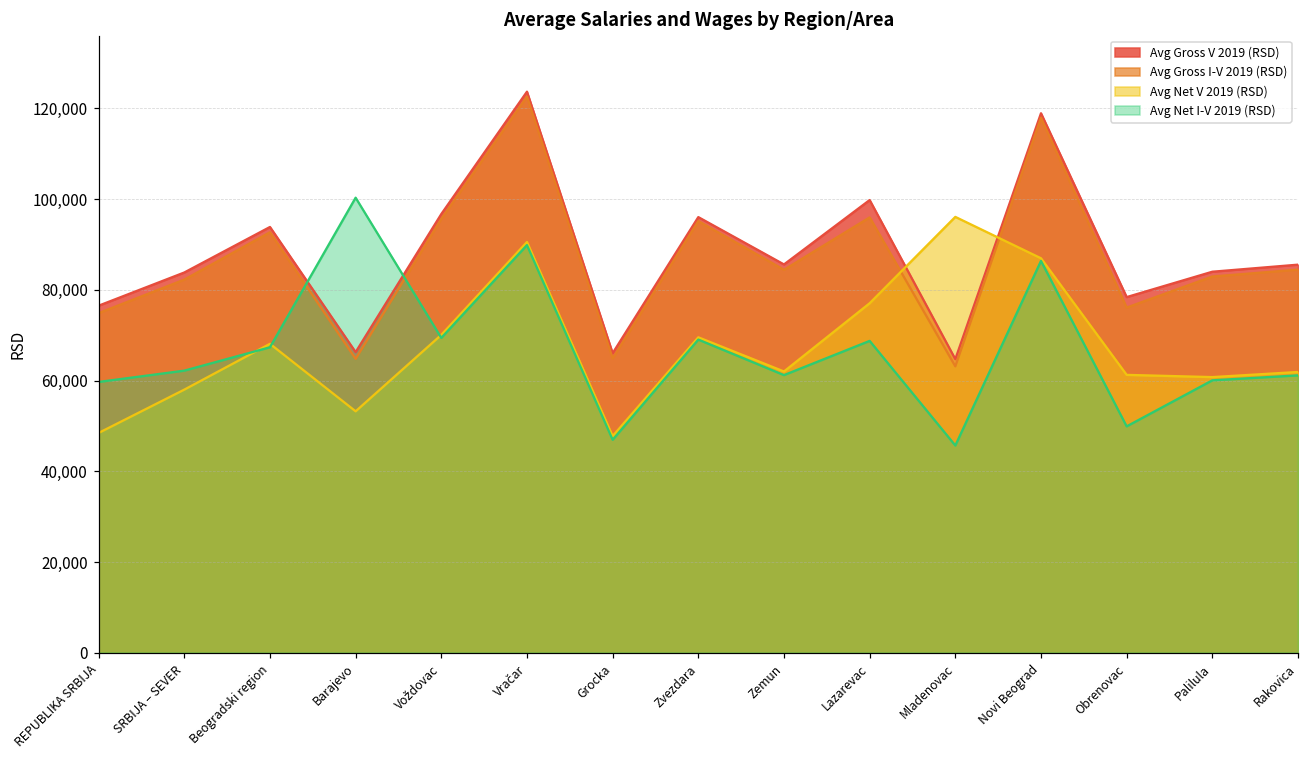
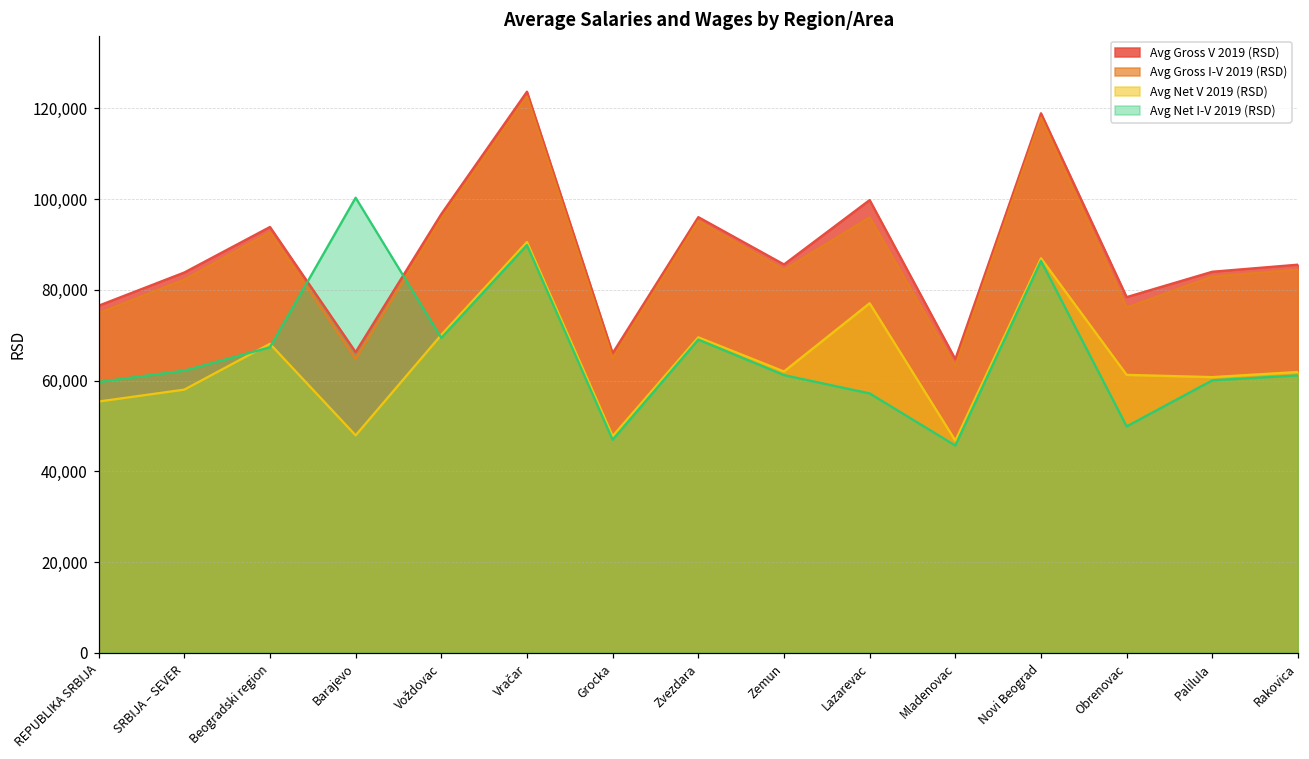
  {
    "Avg Net V 2019 (RSD)": {
-     "REPUBLIKA SRBIJA": "48,000",
+     "REPUBLIKA SRBIJA": "55,000",
      "SRBIJA – SEVER": "58,000",
      "Beogradski region": "68,000",
-     "Barajevo": "53,000",
+     "Barajevo": "48,000",
      "Voždovac": "70,000",
      "Vračar": "91,000",
      "Grocka": "48,000",
      "Zemun": "62,000",
      "Lazarevac": "77,000",
-     "Mladenovac": "96,000",
+     "Mladenovac": "47,000",
      "Obrenovac": "61,000",
      "Palilula": "61,000",
      "Rakovica": "62,000"
    },
    "Avg Net I-V 2019 (RSD)": {
      "REPUBLIKA SRBIJA": "60,000",
      "SRBIJA – SEVER": "62,000",
      "Beogradski region": "67,000",
      "Barajevo": "100,000",
      "Voždovac": "69,000",
      "Vračar": "90,000",
      "Grocka": "47,000",
      "Zemun": "61,000",
-     "Lazarevac": "69,000",
+     "Lazarevac": "57,000",
      "Mladenovac": "46,000",
      "Obrenovac": "50,000",
      "Palilula": "60,000",
      "Rakovica": "61,000"
    }
  }
